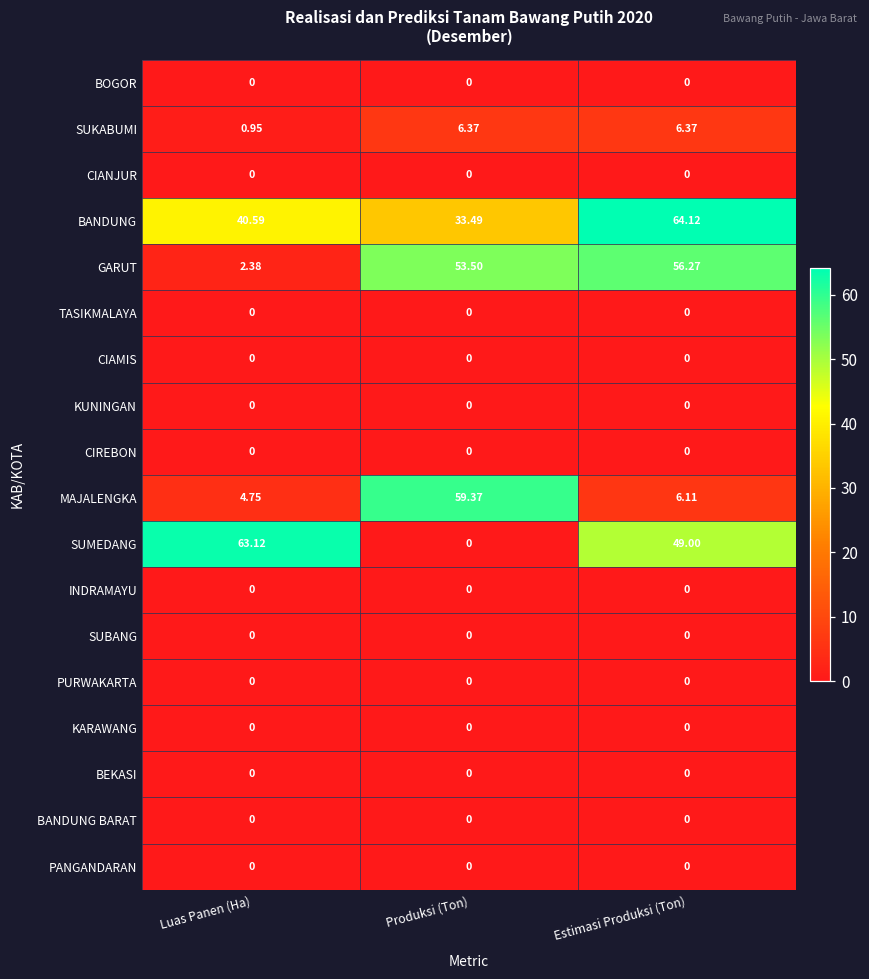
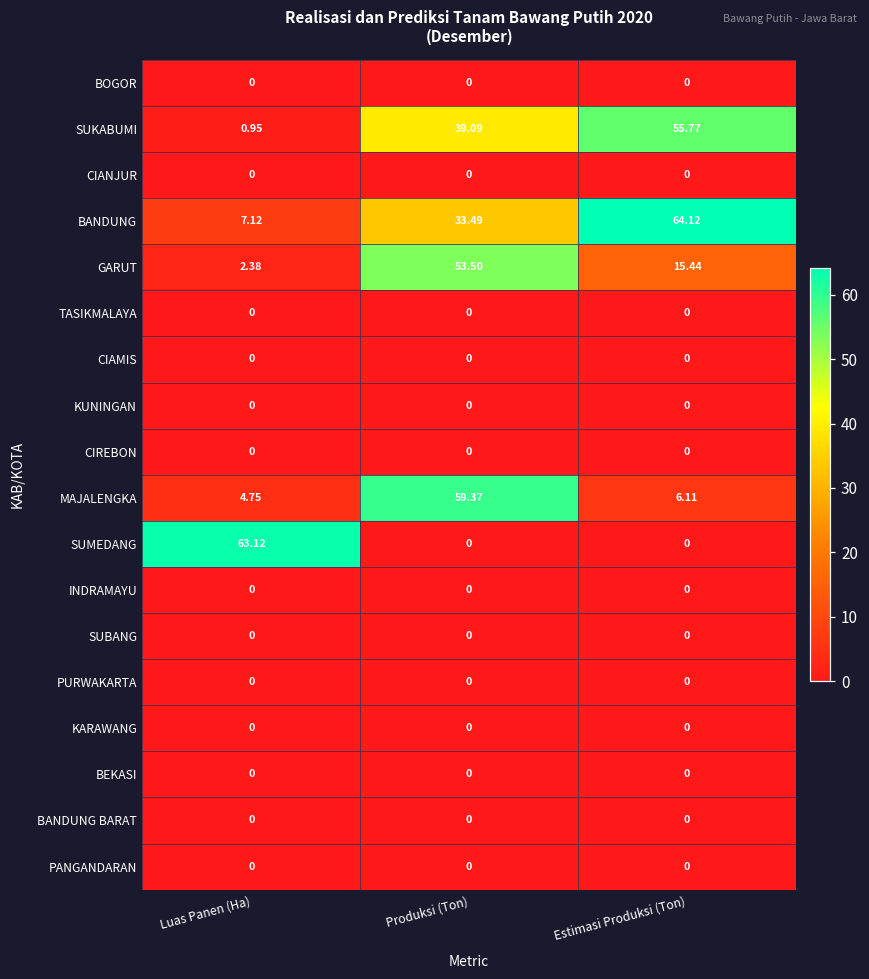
  {
    "BOGOR": {
      "Luas Panen (Ha)": 0,
      "Produksi (Ton)": 0,
      "Estimasi Produksi (Ton)": 0
    },
    "SUKABUMI": {
      "Luas Panen (Ha)": 0.95,
-     "Produksi (Ton)": 6.37,
-     "Estimasi Produksi (Ton)": 6.37
+     "Produksi (Ton)": 39.09,
+     "Estimasi Produksi (Ton)": 55.77
    },
    "CIANJUR": {
      "Luas Panen (Ha)": 0,
      "Produksi (Ton)": 0,
      "Estimasi Produksi (Ton)": 0
    },
    "BANDUNG": {
-     "Luas Panen (Ha)": 40.59,
+     "Luas Panen (Ha)": 7.12,
      "Produksi (Ton)": 33.49,
      "Estimasi Produksi (Ton)": 64.12
    },
    "GARUT": {
      "Luas Panen (Ha)": 2.38,
      "Produksi (Ton)": 53.50,
-     "Estimasi Produksi (Ton)": 56.27
+     "Estimasi Produksi (Ton)": 15.44
    },
    "TASIKMALAYA": {
      "Luas Panen (Ha)": 0,
      "Produksi (Ton)": 0,
      "Estimasi Produksi (Ton)": 0
    },
    "CIAMIS": {
      "Luas Panen (Ha)": 0,
      "Produksi (Ton)": 0,
      "Estimasi Produksi (Ton)": 0
    },
    "KUNINGAN": {
      "Luas Panen (Ha)": 0,
      "Produksi (Ton)": 0,
      "Estimasi Produksi (Ton)": 0
    },
    "CIREBON": {
      "Luas Panen (Ha)": 0,
      "Produksi (Ton)": 0,
      "Estimasi Produksi (Ton)": 0
    },
    "MAJALENGKA": {
      "Luas Panen (Ha)": 4.75,
      "Produksi (Ton)": 59.37,
      "Estimasi Produksi (Ton)": 6.11
    },
    "SUMEDANG": {
      "Luas Panen (Ha)": 63.12,
      "Produksi (Ton)": 0,
-     "Estimasi Produksi (Ton)": 49.00
+     "Estimasi Produksi (Ton)": 0
    },
    "INDRAMAYU": {
      "Luas Panen (Ha)": 0,
      "Produksi (Ton)": 0,
      "Estimasi Produksi (Ton)": 0
    },
    "SUBANG": {
      "Luas Panen (Ha)": 0,
      "Produksi (Ton)": 0,
      "Estimasi Produksi (Ton)": 0
    },
    "PURWAKARTA": {
      "Luas Panen (Ha)": 0,
      "Produksi (Ton)": 0,
      "Estimasi Produksi (Ton)": 0
    },
    "KARAWANG": {
      "Luas Panen (Ha)": 0,
      "Produksi (Ton)": 0,
      "Estimasi Produksi (Ton)": 0
    },
    "BEKASI": {
      "Luas Panen (Ha)": 0,
      "Produksi (Ton)": 0,
      "Estimasi Produksi (Ton)": 0
    },
    "BANDUNG BARAT": {
      "Luas Panen (Ha)": 0,
      "Produksi (Ton)": 0,
      "Estimasi Produksi (Ton)": 0
    },
    "PANGANDARAN": {
      "Luas Panen (Ha)": 0,
      "Produksi (Ton)": 0,
      "Estimasi Produksi (Ton)": 0
    }
  }
